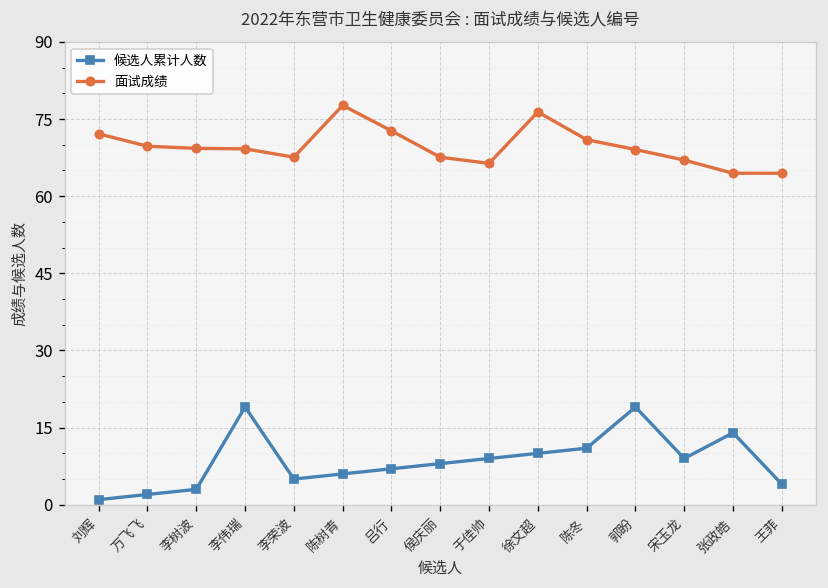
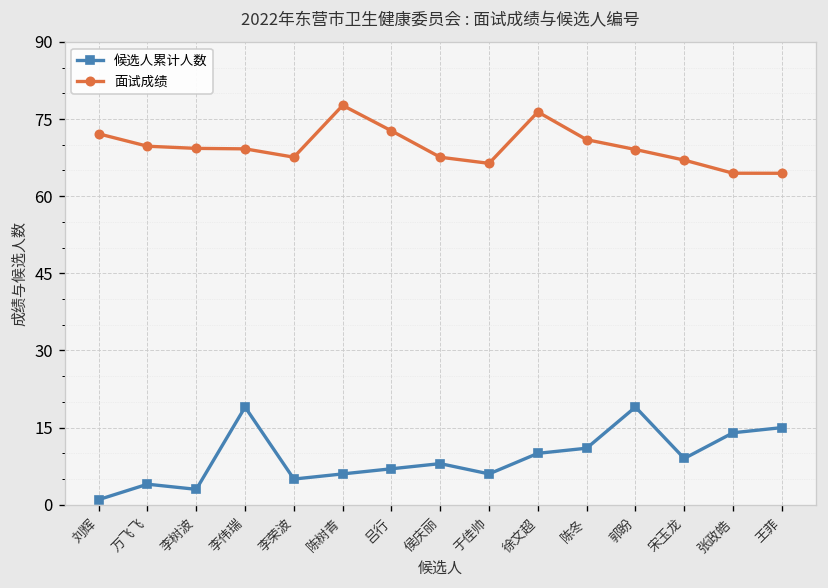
  {
    "候选人累计人数": {
      "刘辉": 1,
-     "万飞飞": 2,
+     "万飞飞": 4,
      "李树波": 3,
      "李伟瑞": 19,
      "李荣波": 5,
      "陈树青": 6,
      "吕行": 7,
      "侯庆丽": 8,
-     "于佳帅": 9,
+     "于佳帅": 6,
      "徐文超": 10,
      "陈冬": 11,
      "郭盼": 19,
      "宋玉龙": 9,
      "张政皓": 14,
-     "王菲": 4
+     "王菲": 15
    },
    "面试成绩": {
      "刘辉": 72,
      "万飞飞": 70,
      "李树波": 69,
      "李伟瑞": 69,
      "李荣波": 68,
      "陈树青": 78,
      "吕行": 73,
      "侯庆丽": 68,
      "于佳帅": 66,
      "徐文超": 76,
      "陈冬": 71,
      "郭盼": 69,
      "宋玉龙": 67,
      "张政皓": 64,
      "王菲": 64
    }
  }
